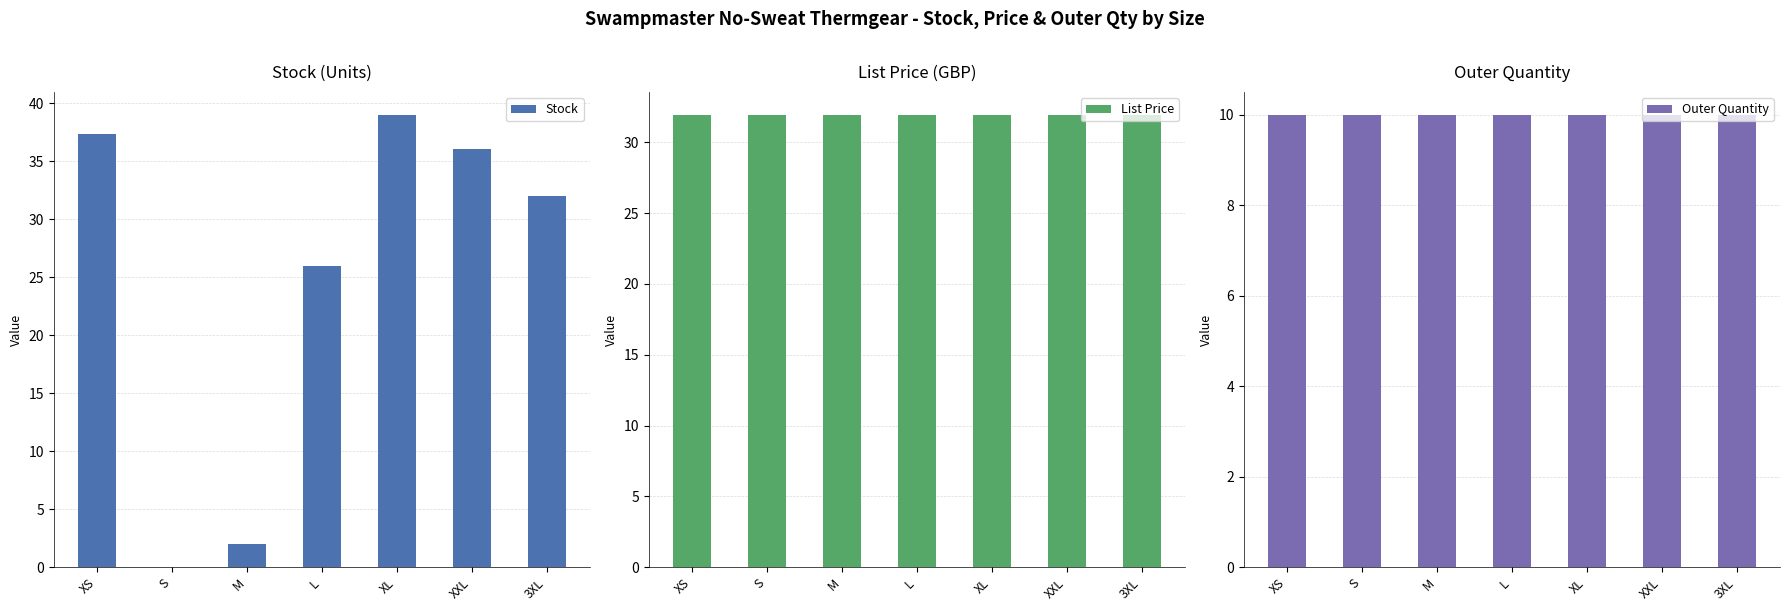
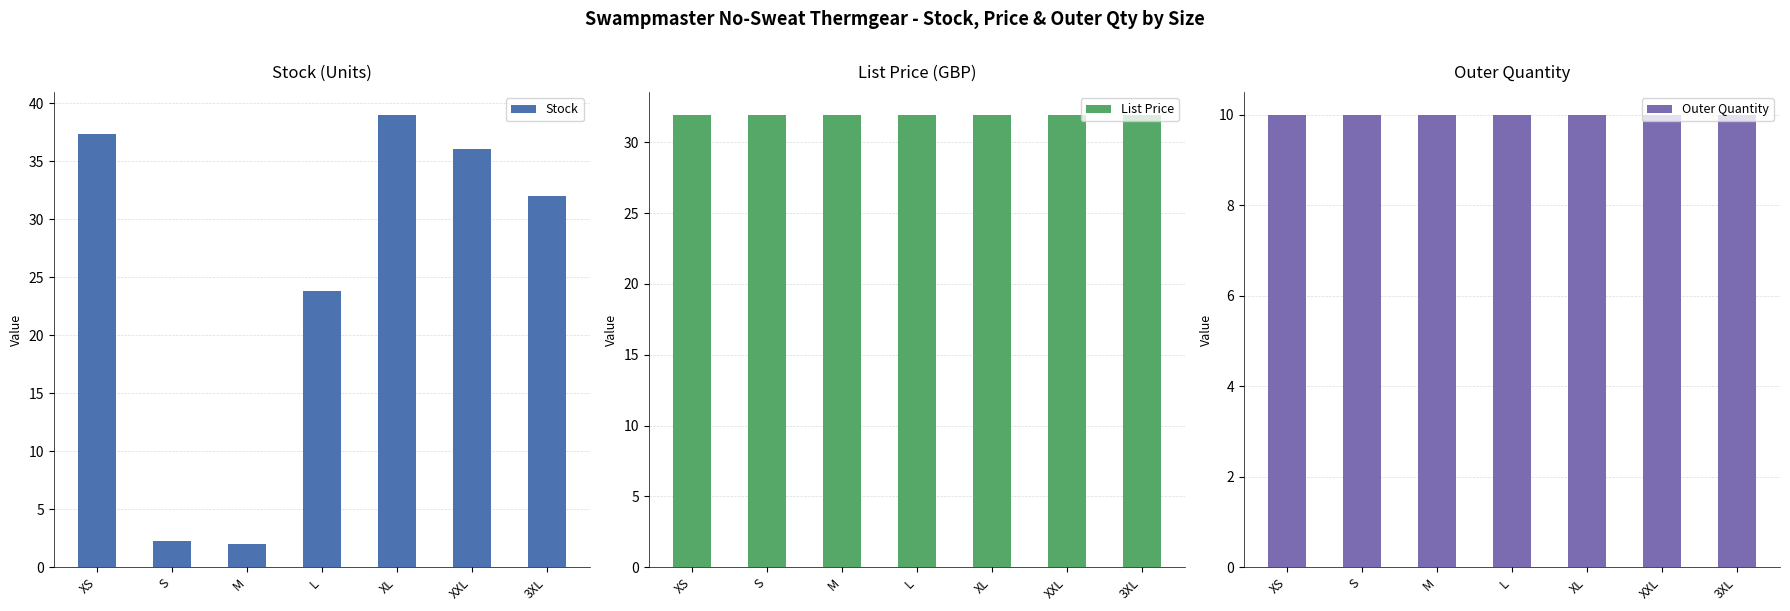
  {
    "Stock (Units)": {
      "XS": 37.3,
-     "S": 0.0,
+     "S": 2.3,
      "M": 2.0,
-     "L": 26.0,
+     "L": 23.8,
      "XL": 39.0,
      "XXL": 36.0,
      "3XL": 32.0
    },
    "List Price (GBP)": {
      "XS": 32.0,
      "S": 32.0,
      "M": 32.0,
      "L": 32.0,
      "XL": 32.0,
      "XXL": 32.0
    },
    "Outer Quantity": {
      "XS": 10.0,
      "S": 10.0,
      "M": 10.0,
      "L": 10.0,
      "XL": 10.0
    }
  }
